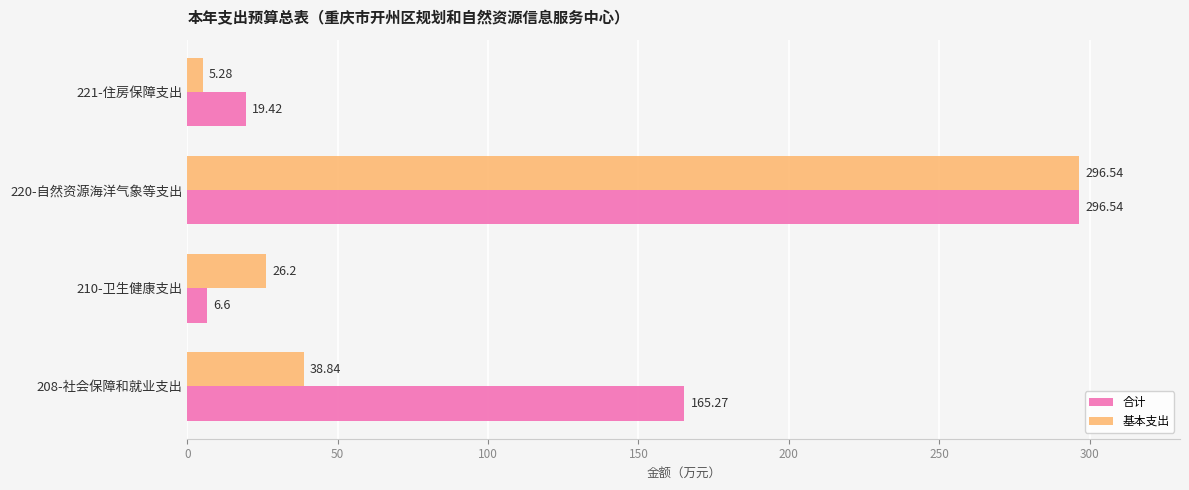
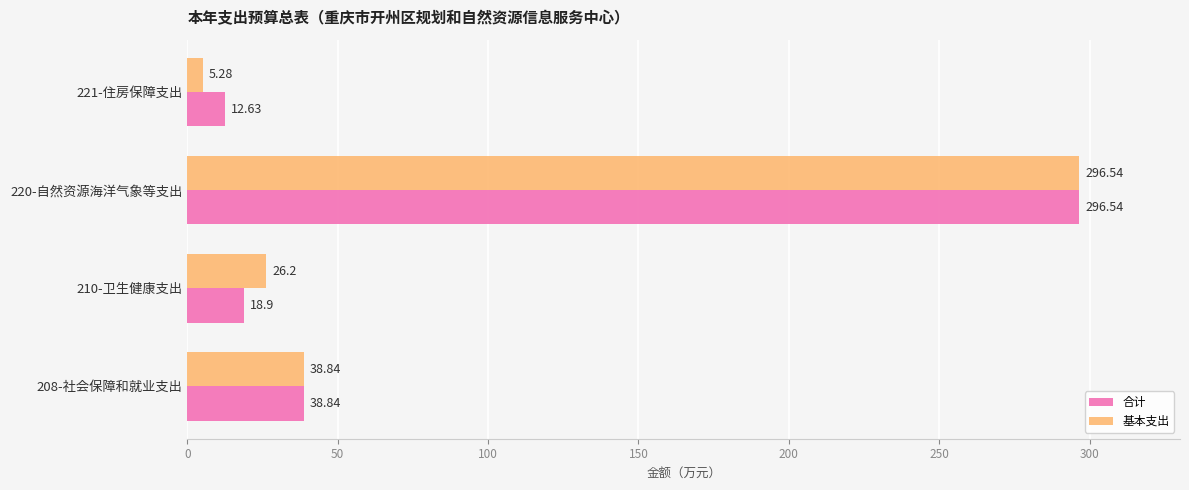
  {
    "合计": {
-     "221-住房保障支出": 19.42,
+     "221-住房保障支出": 12.63,
      "220-自然资源海洋气象等支出": 296.54,
-     "210-卫生健康支出": 6.6,
-     "208-社会保障和就业支出": 165.27
+     "210-卫生健康支出": 18.9,
+     "208-社会保障和就业支出": 38.84
    },
    "基本支出": {
      "221-住房保障支出": 5.28,
      "220-自然资源海洋气象等支出": 296.54,
      "210-卫生健康支出": 26.2,
      "208-社会保障和就业支出": 38.84
    }
  }
